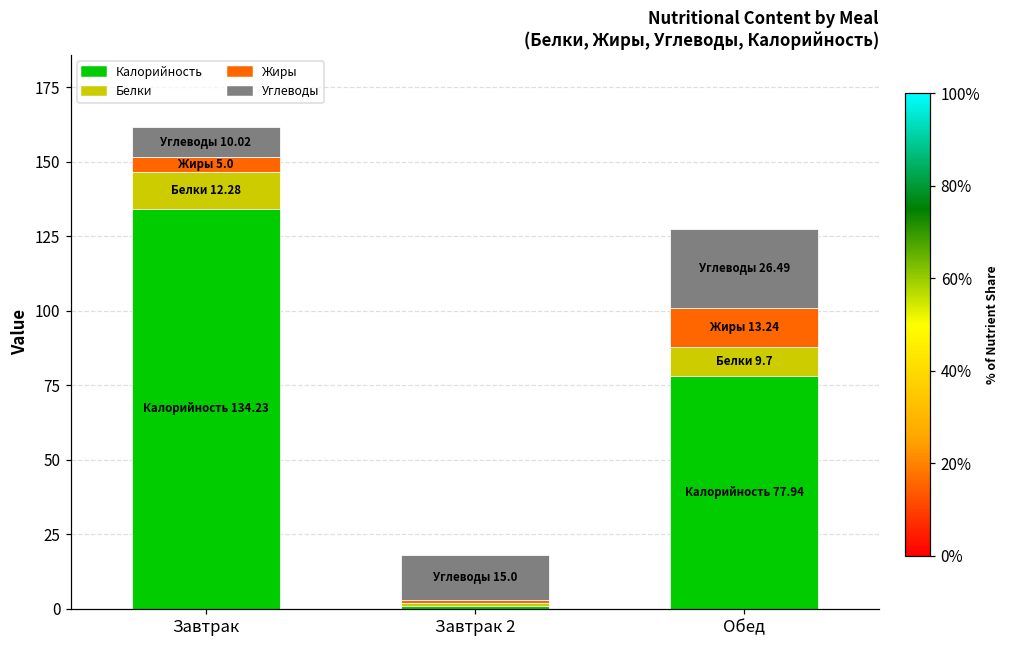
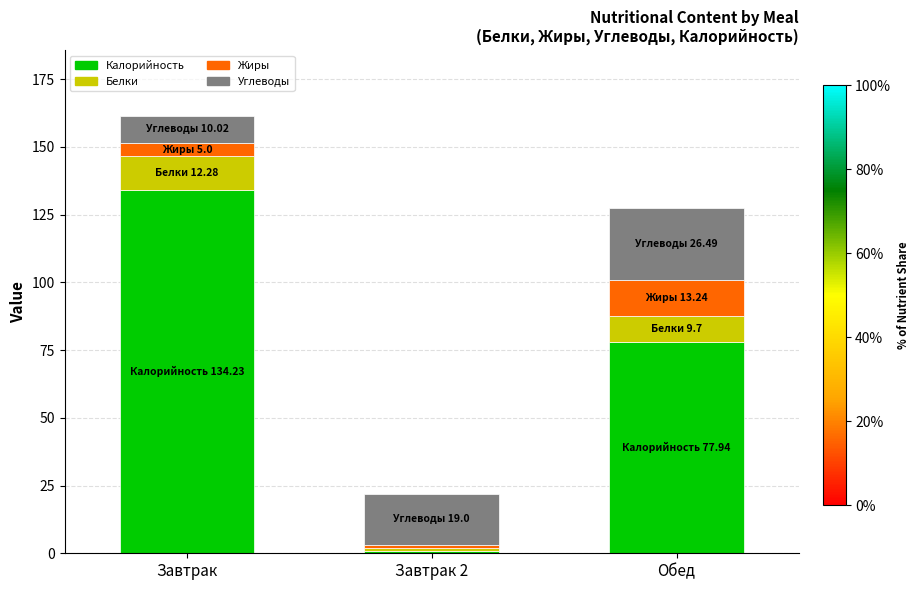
  {
    "Калорийность": {
      "Завтрак": 134.23,
      "Обед": 77.94
    },
    "Белки": {
      "Завтрак": 12.28,
      "Обед": 9.7
    },
    "Жиры": {
      "Завтрак": 5.0,
      "Обед": 13.24
    },
    "Углеводы": {
      "Завтрак": 10.02,
-     "Завтрак 2": 15.0,
+     "Завтрак 2": 19.0,
      "Обед": 26.49
    }
  }
